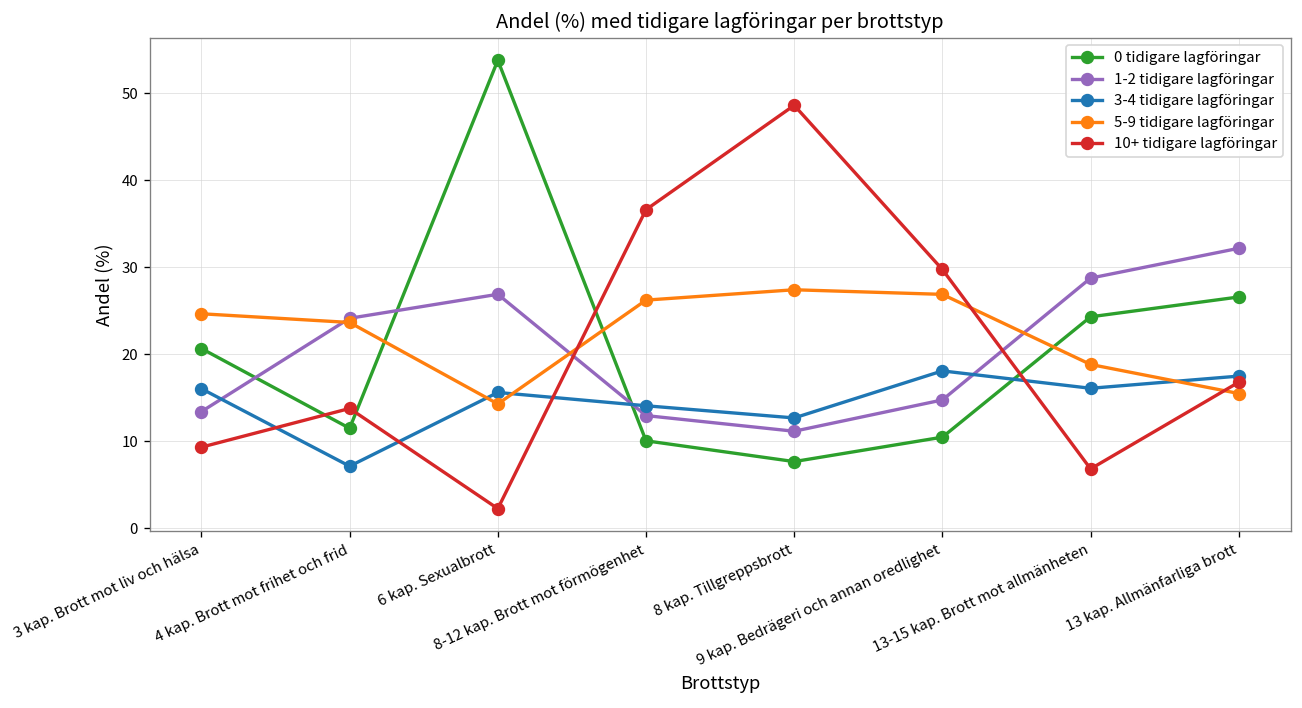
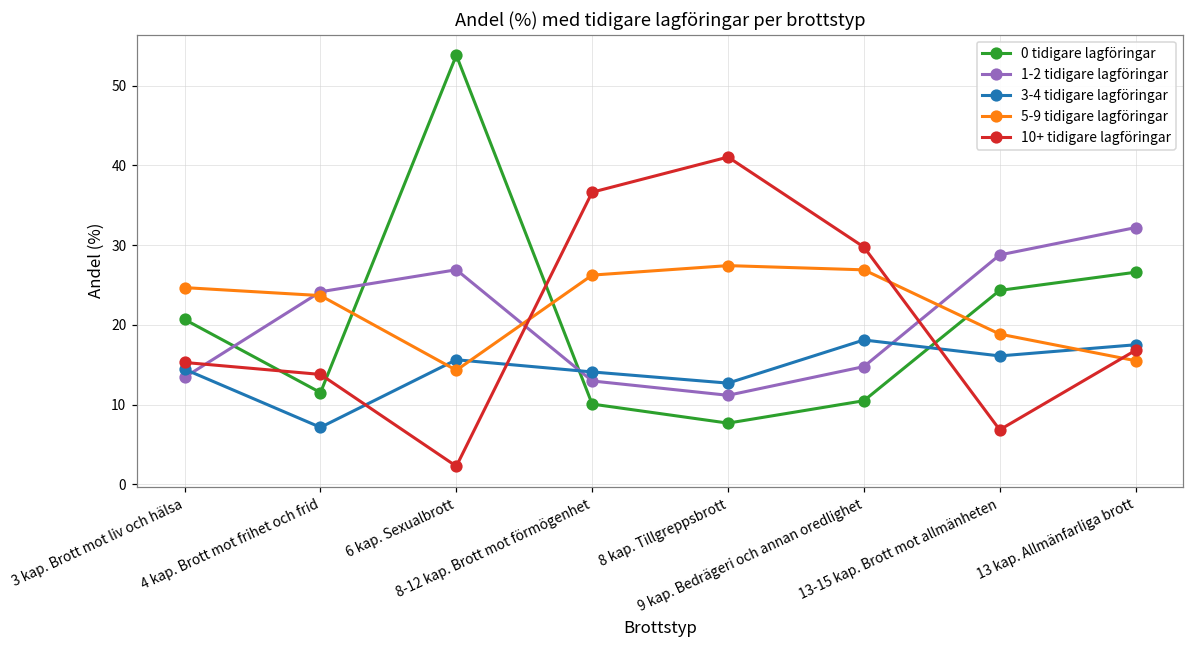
  {
    "0 tidigare lagföringar": {
      "3 kap. Brott mot liv och hälsa": 21,
      "4 kap. Brott mot frihet och frid": 12,
      "6 kap. Sexualbrott": 54,
      "8-12 kap. Brott mot förmögenhet": 10,
      "8 kap. Tillgreppsbrott": 8,
      "9 kap. Bedrägeri och annan oredlighet": 10,
      "13-15 kap. Brott mot allmänheten": 24,
      "13 kap. Allmänfarliga brott": 27
    },
    "1-2 tidigare lagföringar": {
      "3 kap. Brott mot liv och hälsa": 13,
      "4 kap. Brott mot frihet och frid": 24,
      "6 kap. Sexualbrott": 27,
      "8-12 kap. Brott mot förmögenhet": 13,
      "8 kap. Tillgreppsbrott": 11,
      "9 kap. Bedrägeri och annan oredlighet": 15,
      "13-15 kap. Brott mot allmänheten": 29,
      "13 kap. Allmänfarliga brott": 32
    },
    "3-4 tidigare lagföringar": {
-     "3 kap. Brott mot liv och hälsa": 16,
+     "3 kap. Brott mot liv och hälsa": 14,
      "4 kap. Brott mot frihet och frid": 7,
      "6 kap. Sexualbrott": 16,
      "8-12 kap. Brott mot förmögenhet": 14,
      "8 kap. Tillgreppsbrott": 13,
      "9 kap. Bedrägeri och annan oredlighet": 18,
      "13-15 kap. Brott mot allmänheten": 16,
      "13 kap. Allmänfarliga brott": 18
    },
    "5-9 tidigare lagföringar": {
      "3 kap. Brott mot liv och hälsa": 25,
      "4 kap. Brott mot frihet och frid": 24,
      "6 kap. Sexualbrott": 14,
      "8-12 kap. Brott mot förmögenhet": 26,
      "8 kap. Tillgreppsbrott": 27,
      "9 kap. Bedrägeri och annan oredlighet": 27,
      "13-15 kap. Brott mot allmänheten": 19,
      "13 kap. Allmänfarliga brott": 16
    },
    "10+ tidigare lagföringar": {
-     "3 kap. Brott mot liv och hälsa": 9,
+     "3 kap. Brott mot liv och hälsa": 15,
      "4 kap. Brott mot frihet och frid": 14,
      "6 kap. Sexualbrott": 2,
      "8-12 kap. Brott mot förmögenhet": 37,
-     "8 kap. Tillgreppsbrott": 49,
+     "8 kap. Tillgreppsbrott": 41,
      "9 kap. Bedrägeri och annan oredlighet": 30,
      "13-15 kap. Brott mot allmänheten": 7,
      "13 kap. Allmänfarliga brott": 17
    }
  }
